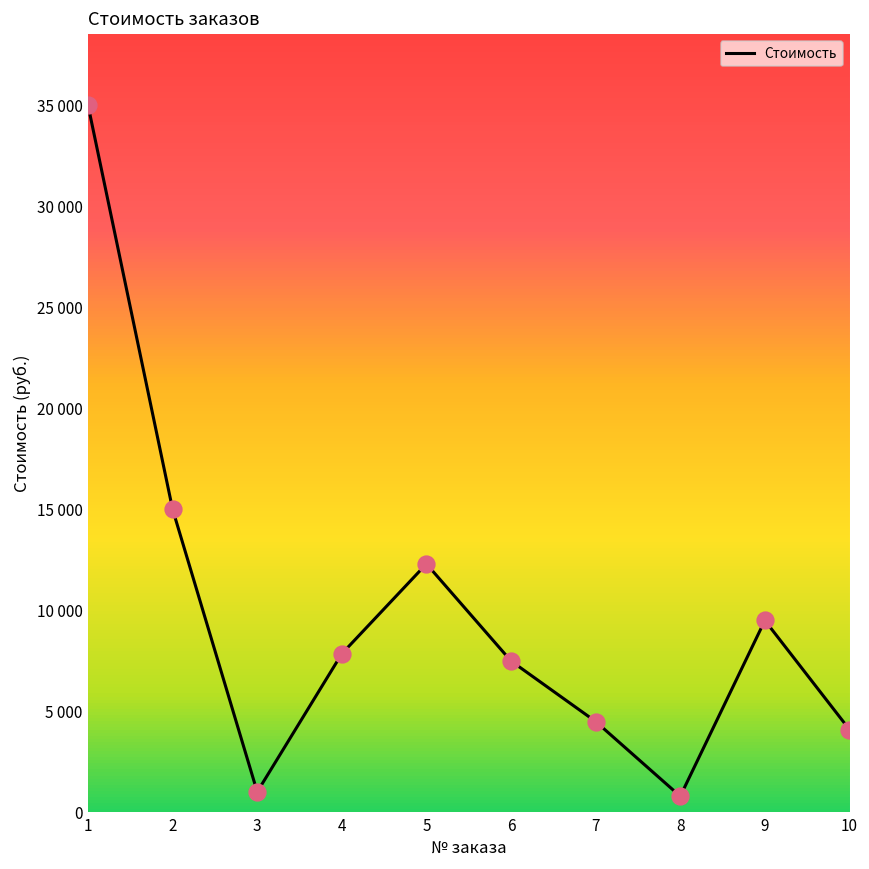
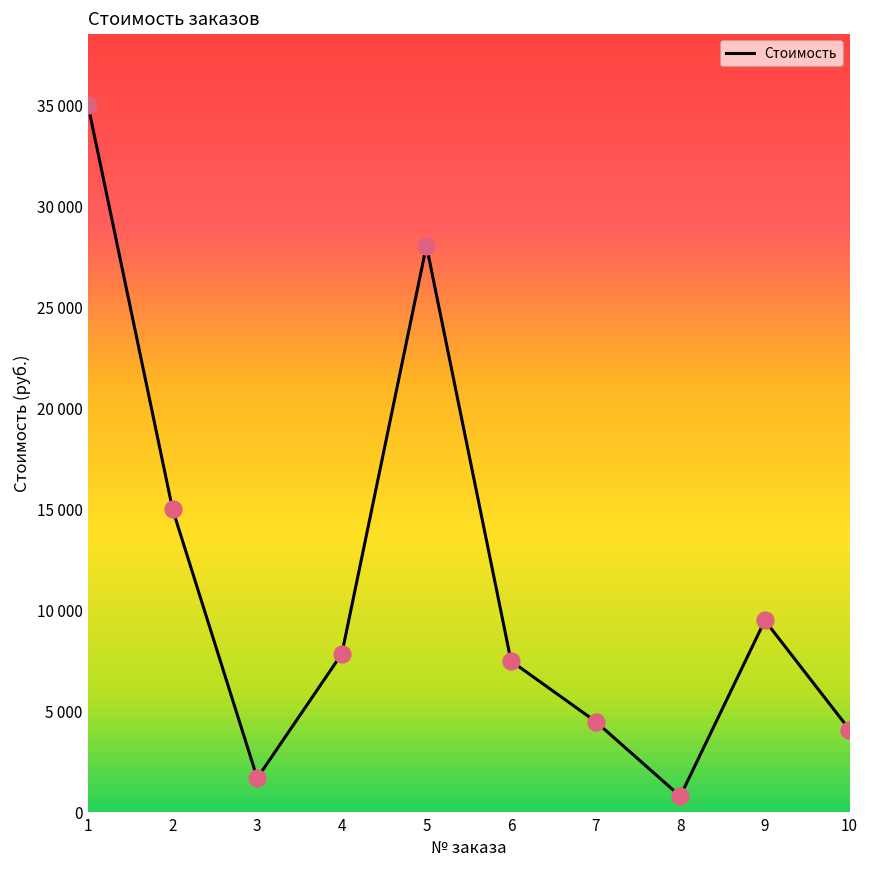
  {
    "1": 35000,
    "2": 15000,
-   "3": 1000,
+   "3": 1700,
    "4": 7900,
-   "5": 12300,
+   "5": 28000,
    "6": 7500,
    "7": 4500,
    "8": 800,
    "9": 9500,
    "10": 4100
  }
